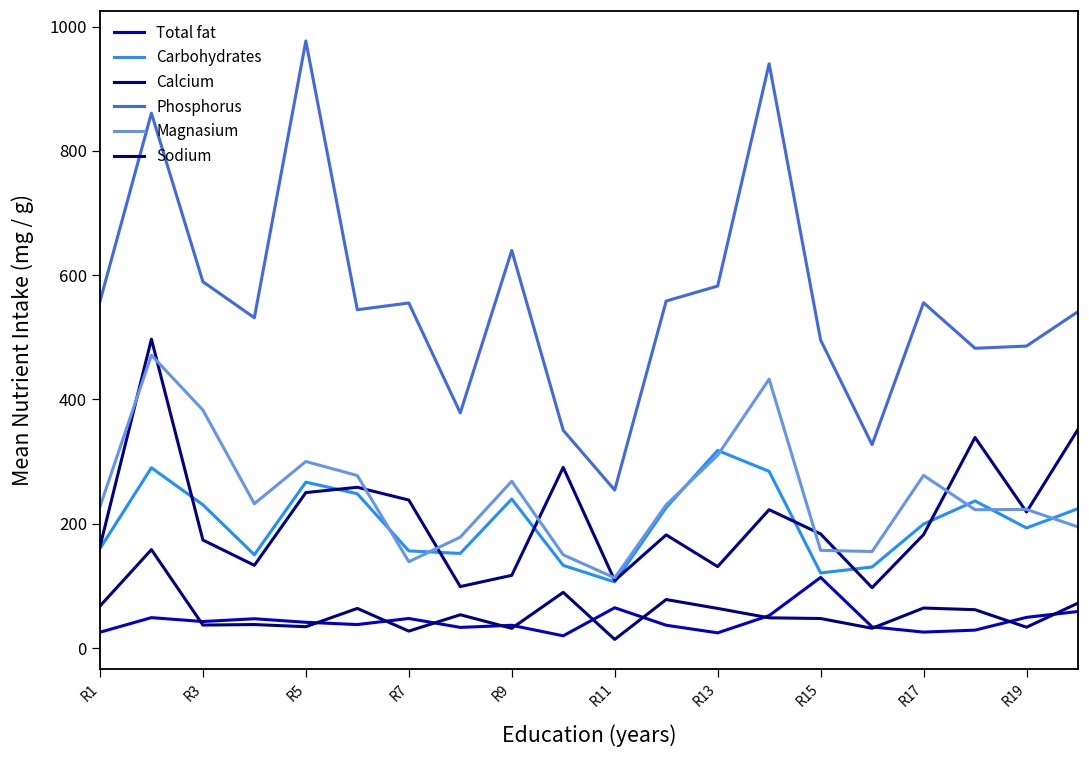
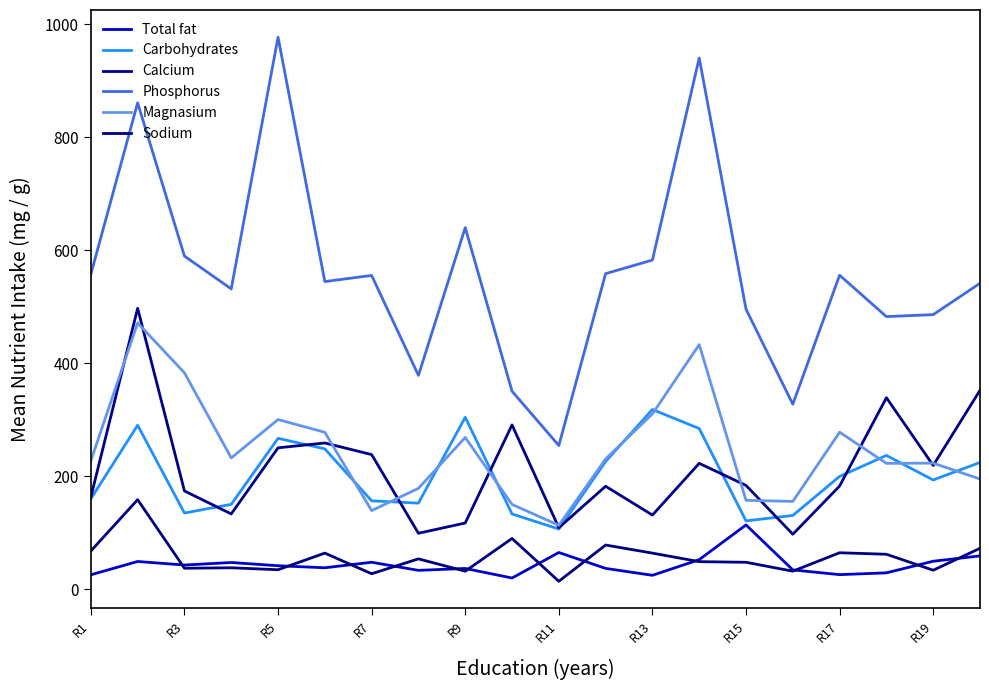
  {
    "Total fat": {
      "R1": 30,
      "R3": 40,
      "R5": 40,
      "R7": 50,
      "R9": 40,
      "R11": 60,
      "R13": 20,
      "R15": 110,
      "R17": 30,
      "R19": 50
    },
    "Carbohydrates": {
-     "R3": 230,
+     "R3": 130,
      "R5": 270,
      "R7": 160,
-     "R9": 240,
+     "R9": 300,
      "R13": 320,
      "R15": 120,
      "R17": 200,
      "R19": 190
    }
  }
